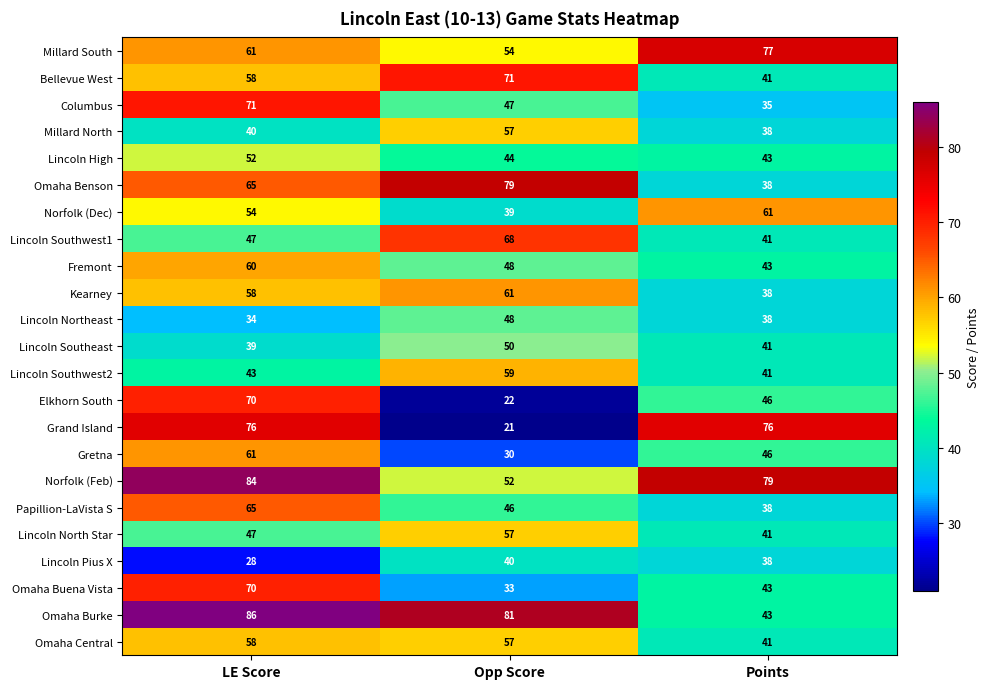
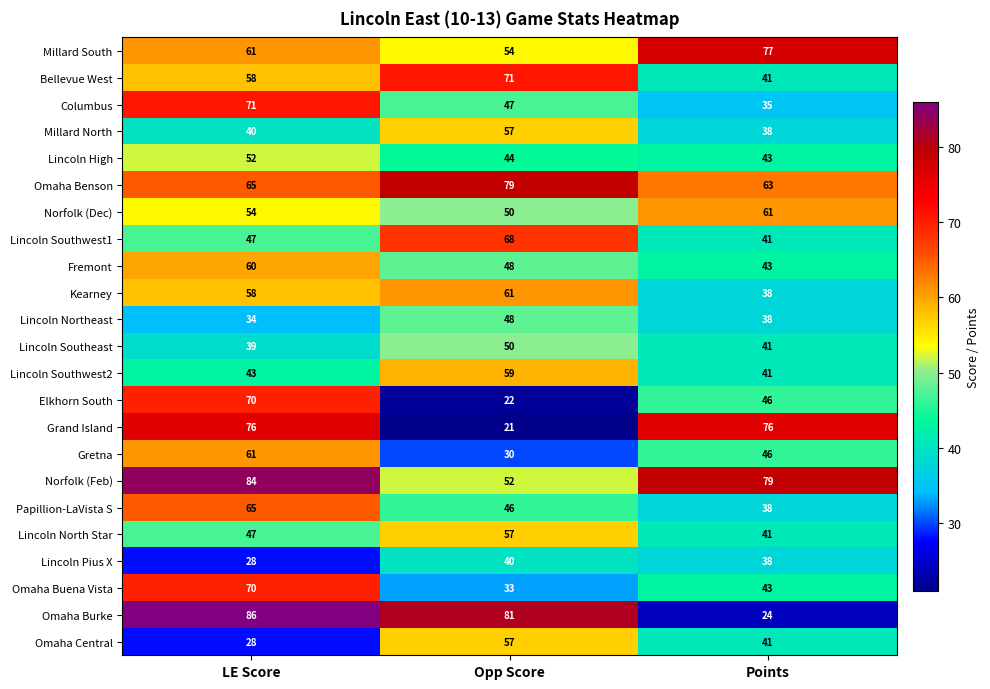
  {
    "Millard South": {
      "LE Score": 61,
      "Opp Score": 54,
      "Points": 77
    },
    "Bellevue West": {
      "LE Score": 58,
      "Opp Score": 71,
      "Points": 41
    },
    "Columbus": {
      "LE Score": 71,
      "Opp Score": 47,
      "Points": 35
    },
    "Millard North": {
      "LE Score": 40,
      "Opp Score": 57,
      "Points": 38
    },
    "Lincoln High": {
      "LE Score": 52,
      "Opp Score": 44,
      "Points": 43
    },
    "Omaha Benson": {
      "LE Score": 65,
      "Opp Score": 79,
-     "Points": 38
+     "Points": 63
    },
    "Norfolk (Dec)": {
      "LE Score": 54,
-     "Opp Score": 39,
+     "Opp Score": 50,
      "Points": 61
    },
    "Lincoln Southwest1": {
      "LE Score": 47,
      "Opp Score": 68,
      "Points": 41
    },
    "Fremont": {
      "LE Score": 60,
      "Opp Score": 48,
      "Points": 43
    },
    "Kearney": {
      "LE Score": 58,
      "Opp Score": 61,
      "Points": 38
    },
    "Lincoln Northeast": {
      "LE Score": 34,
      "Opp Score": 48,
      "Points": 38
    },
    "Lincoln Southeast": {
      "LE Score": 39,
      "Opp Score": 50,
      "Points": 41
    },
    "Lincoln Southwest2": {
      "LE Score": 43,
      "Opp Score": 59,
      "Points": 41
    },
    "Elkhorn South": {
      "LE Score": 70,
      "Opp Score": 22,
      "Points": 46
    },
    "Grand Island": {
      "LE Score": 76,
      "Opp Score": 21,
      "Points": 76
    },
    "Gretna": {
      "LE Score": 61,
      "Opp Score": 30,
      "Points": 46
    },
    "Norfolk (Feb)": {
      "LE Score": 84,
      "Opp Score": 52,
      "Points": 79
    },
    "Papillion-LaVista S": {
      "LE Score": 65,
      "Opp Score": 46,
      "Points": 38
    },
    "Lincoln North Star": {
      "LE Score": 47,
      "Opp Score": 57,
      "Points": 41
    },
    "Lincoln Pius X": {
      "LE Score": 28,
      "Opp Score": 40,
      "Points": 38
    },
    "Omaha Buena Vista": {
      "LE Score": 70,
      "Opp Score": 33,
      "Points": 43
    },
    "Omaha Burke": {
      "LE Score": 86,
      "Opp Score": 81,
-     "Points": 43
+     "Points": 24
    },
    "Omaha Central": {
-     "LE Score": 58,
+     "LE Score": 28,
      "Opp Score": 57,
      "Points": 41
    }
  }
